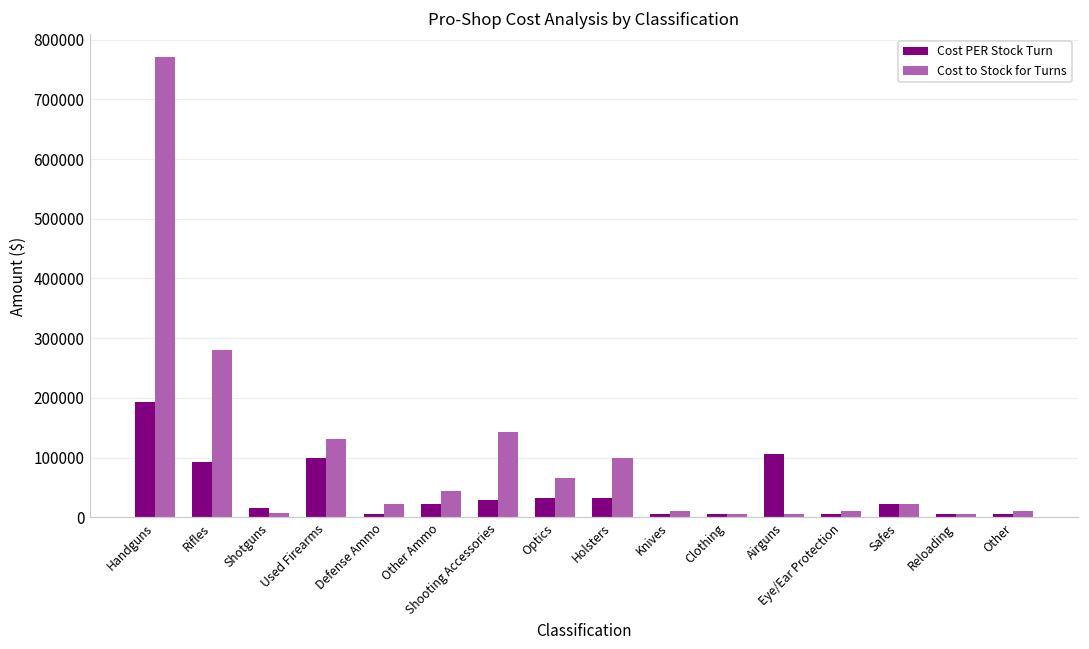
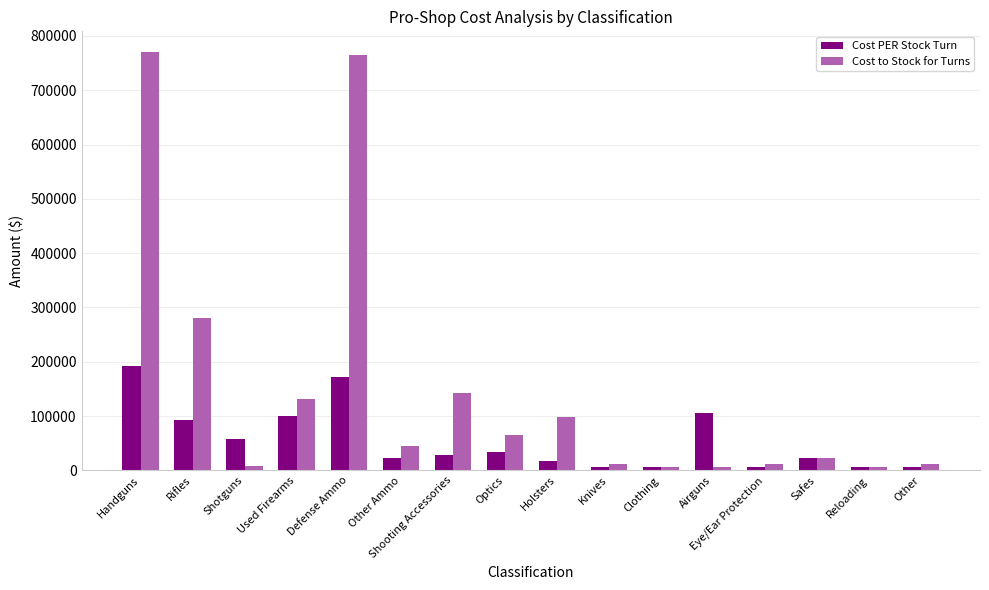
  {
    "Cost PER Stock Turn": {
      "Handguns": 190000,
      "Rifles": 90000,
-     "Shotguns": 20000,
+     "Shotguns": 60000,
      "Used Firearms": 100000,
-     "Defense Ammo": 10000,
+     "Defense Ammo": 170000,
      "Other Ammo": 20000,
      "Shooting Accessories": 30000,
      "Optics": 30000,
-     "Holsters": 30000,
+     "Holsters": 20000,
      "Knives": 10000,
      "Clothing": 10000,
      "Airguns": 110000,
      "Eye/Ear Protection": 10000,
      "Safes": 20000,
      "Reloading": 10000,
      "Other": 10000
    },
    "Cost to Stock for Turns": {
      "Handguns": 770000,
      "Rifles": 280000,
      "Shotguns": 10000,
      "Used Firearms": 130000,
-     "Defense Ammo": 20000,
+     "Defense Ammo": 760000,
      "Other Ammo": 40000,
      "Shooting Accessories": 140000,
      "Optics": 70000,
      "Holsters": 100000,
      "Knives": 10000,
      "Clothing": 10000,
      "Airguns": 10000,
      "Eye/Ear Protection": 10000,
      "Safes": 20000,
      "Reloading": 10000,
      "Other": 10000
    }
  }
